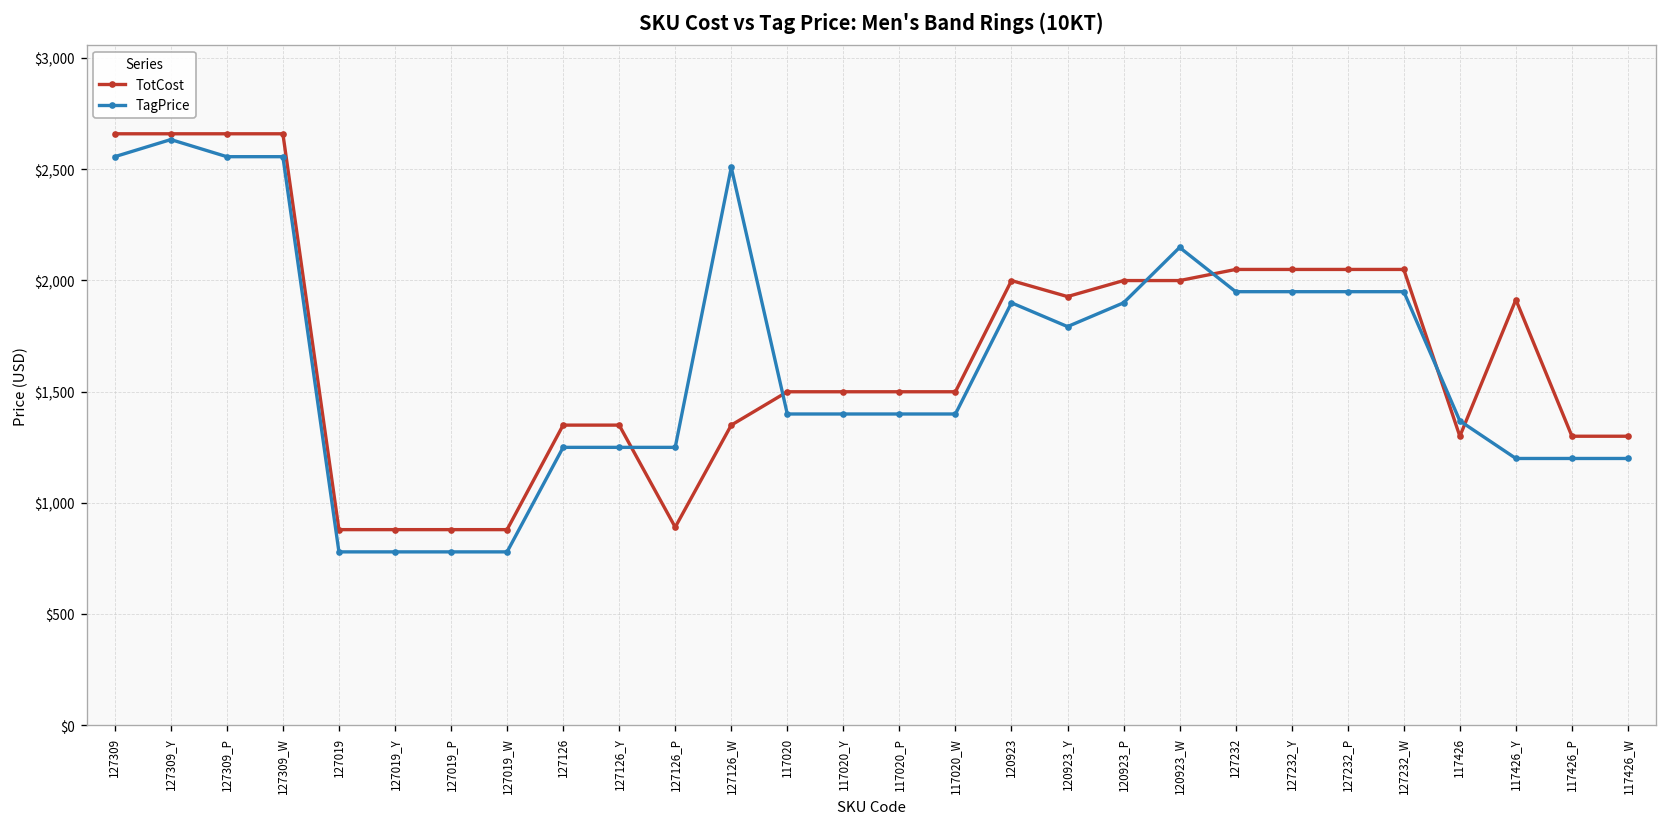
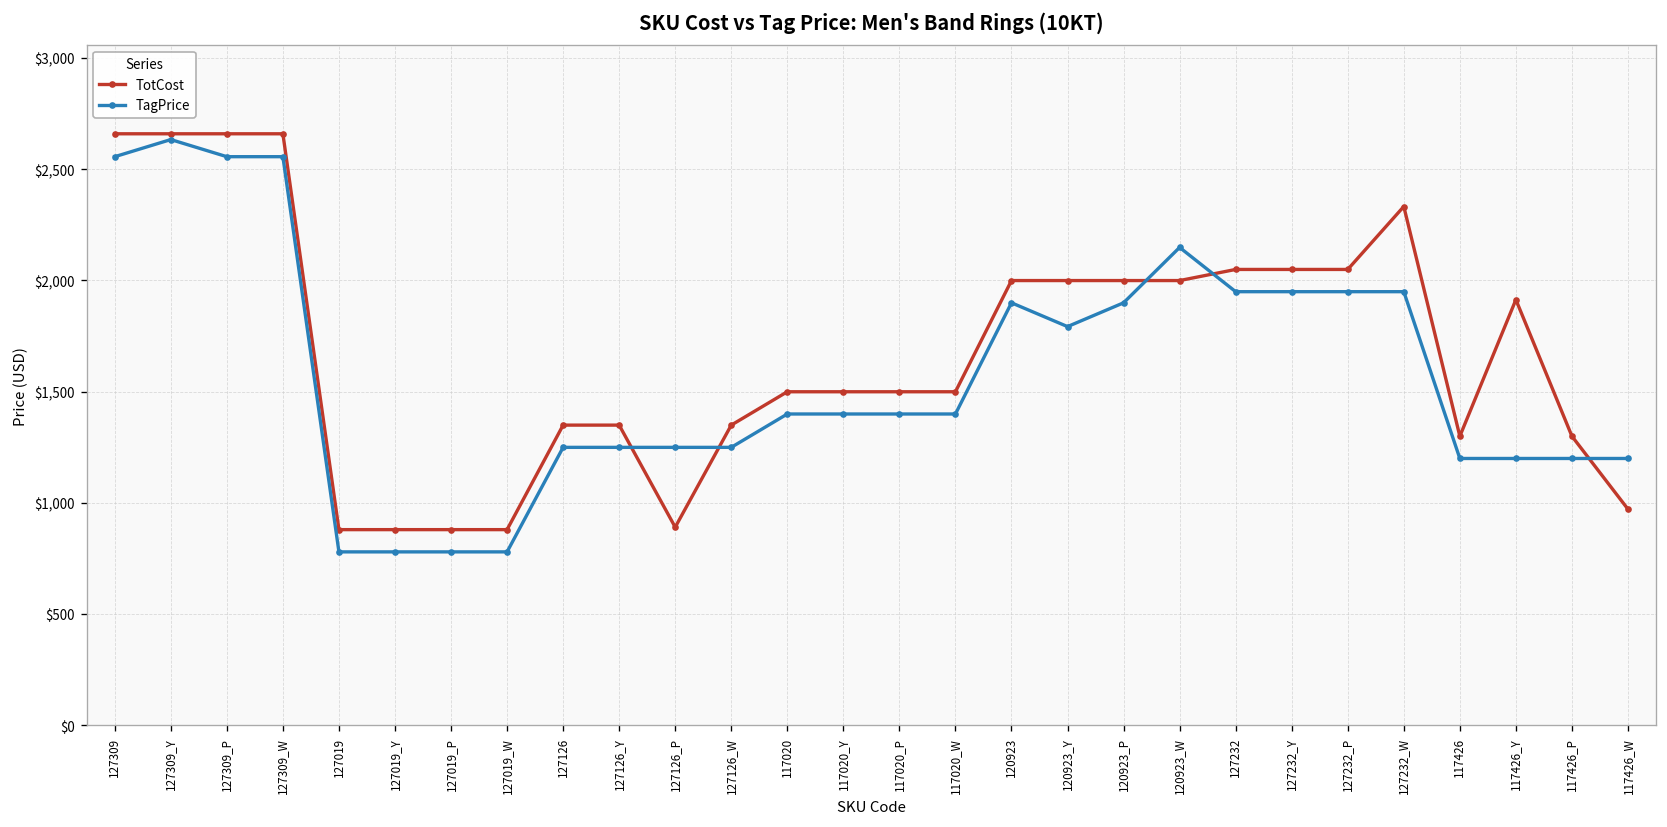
  {
    "TotCost": {
      "127309": "$2,660",
      "127309_Y": "$2,660",
      "127309_P": "$2,660",
      "127309_W": "$2,660",
      "127019": "$880",
      "127019_Y": "$880",
      "127019_P": "$880",
      "127019_W": "$880",
      "127126": "$1,350",
      "127126_Y": "$1,350",
      "127126_P": "$890",
      "127126_W": "$1,350",
      "117020": "$1,500",
      "117020_Y": "$1,500",
      "117020_P": "$1,500",
      "117020_W": "$1,500",
      "120923": "$2,000",
-     "120923_Y": "$1,930",
+     "120923_Y": "$2,000",
      "120923_P": "$2,000",
      "120923_W": "$2,000",
      "127232": "$2,050",
      "127232_Y": "$2,050",
      "127232_P": "$2,050",
-     "127232_W": "$2,050",
+     "127232_W": "$2,330",
      "117426": "$1,300",
      "117426_Y": "$1,910",
      "117426_P": "$1,300",
-     "117426_W": "$1,300"
+     "117426_W": "$970"
    },
    "TagPrice": {
      "127309": "$2,560",
      "127309_Y": "$2,630",
      "127309_P": "$2,560",
      "127309_W": "$2,560",
      "127019": "$780",
      "127019_Y": "$780",
      "127019_P": "$780",
      "127019_W": "$780",
      "127126": "$1,250",
      "127126_Y": "$1,250",
      "127126_P": "$1,250",
-     "127126_W": "$2,510",
+     "127126_W": "$1,250",
      "117020": "$1,400",
      "117020_Y": "$1,400",
      "117020_P": "$1,400",
      "117020_W": "$1,400",
      "120923": "$1,900",
      "120923_Y": "$1,790",
      "120923_P": "$1,900",
      "120923_W": "$2,150",
      "127232": "$1,950",
      "127232_Y": "$1,950",
      "127232_P": "$1,950",
      "127232_W": "$1,950",
-     "117426": "$1,370",
+     "117426": "$1,200",
      "117426_Y": "$1,200",
      "117426_P": "$1,200",
      "117426_W": "$1,200"
    }
  }
